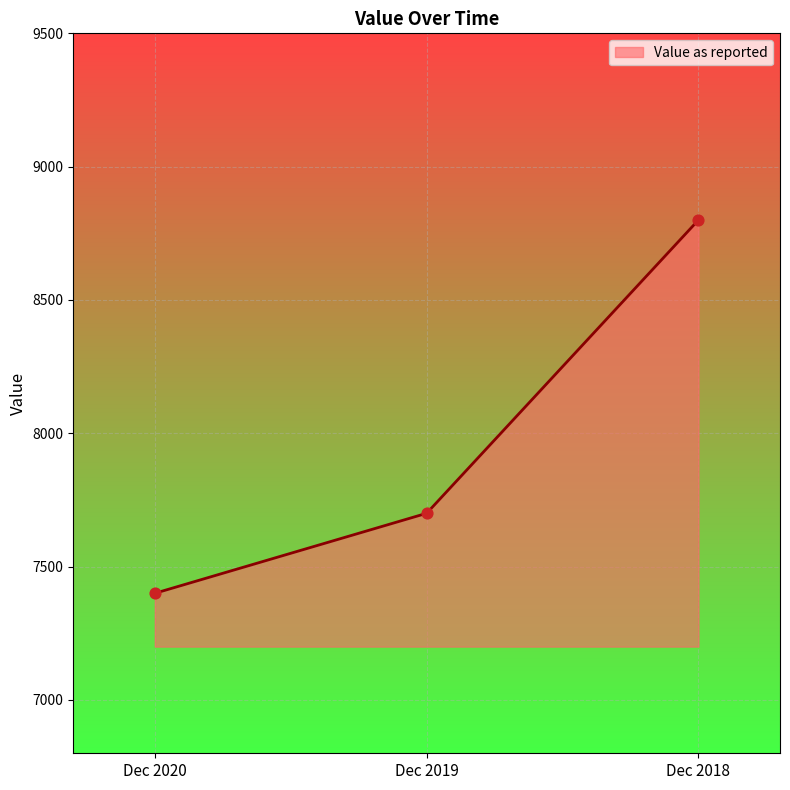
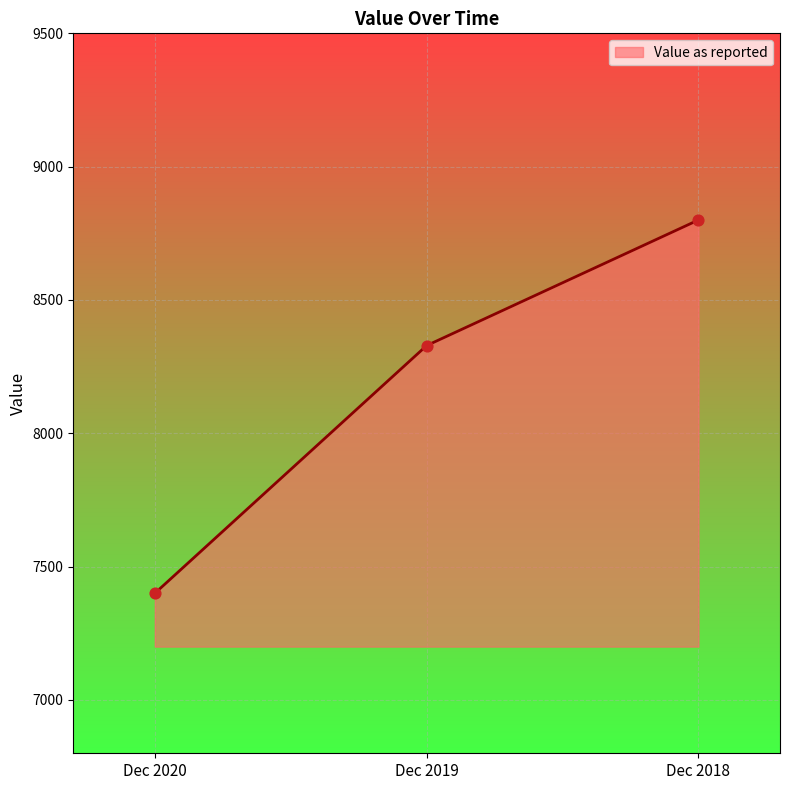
  {
    "Dec 2020": 7400,
-   "Dec 2019": 7700,
+   "Dec 2019": 8330,
    "Dec 2018": 8800
  }
